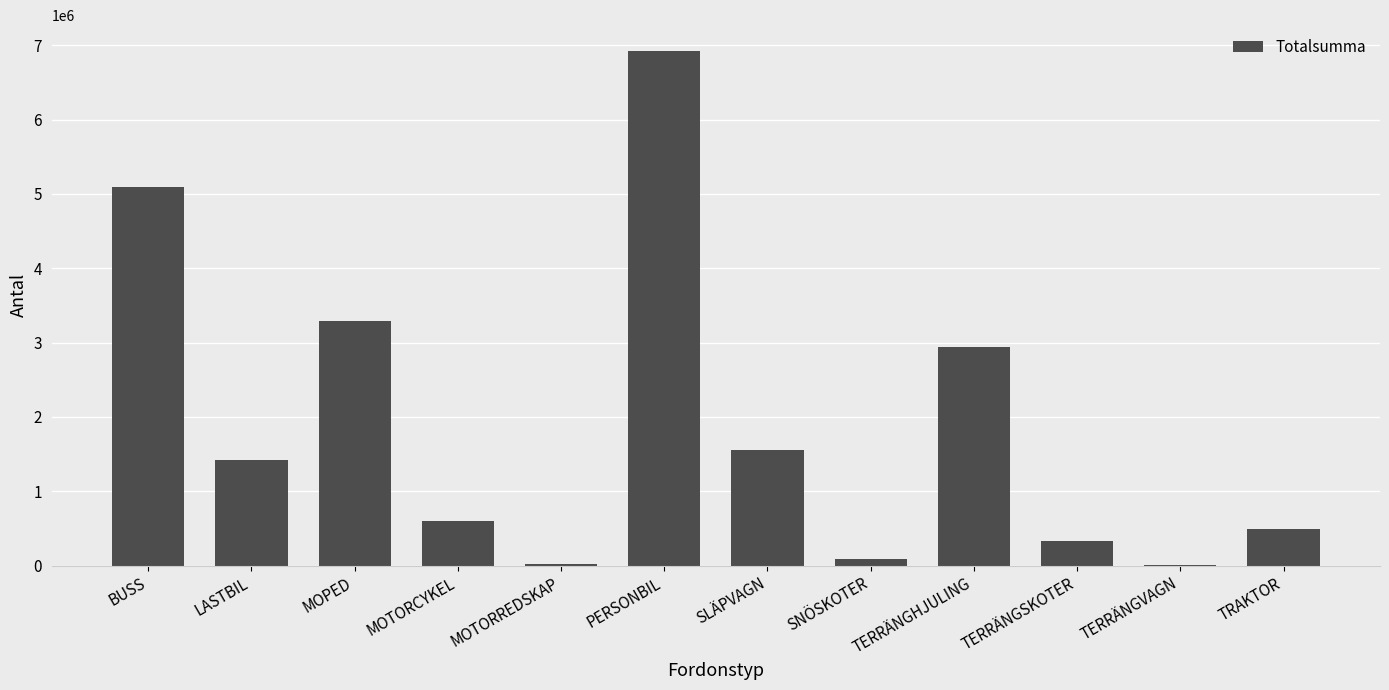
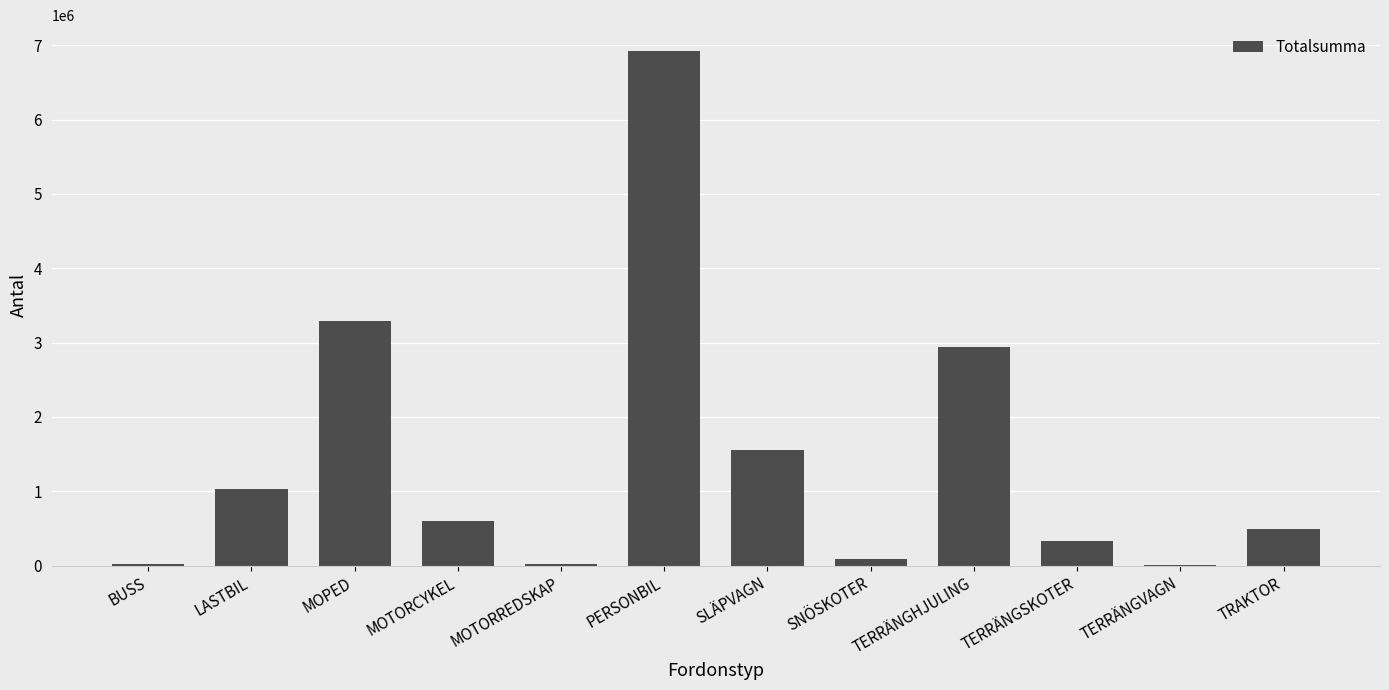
  {
-   "BUSS": 5100000,
-   "LASTBIL": 1400000,
+   "BUSS": 0,
+   "LASTBIL": 1000000,
    "MOPED": 3300000,
    "MOTORCYKEL": 600000,
    "PERSONBIL": 6900000,
    "SLÄPVAGN": 1600000,
    "SNÖSKOTER": 100000,
    "TERRÄNGHJULING": 2900000,
    "TERRÄNGSKOTER": 300000,
    "TRAKTOR": 500000
  }
